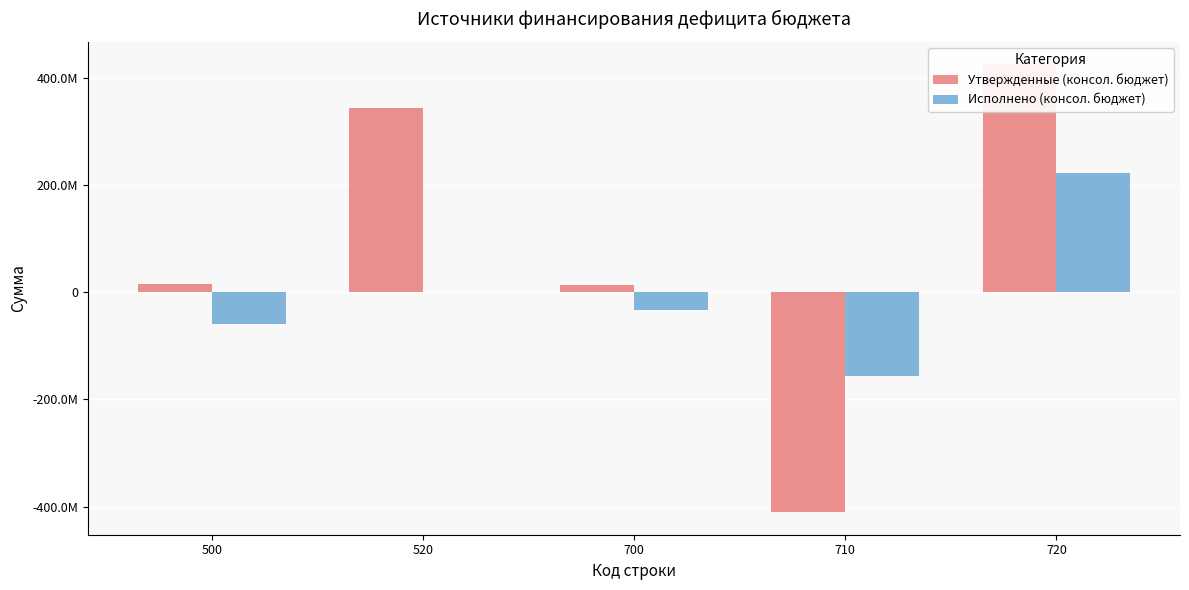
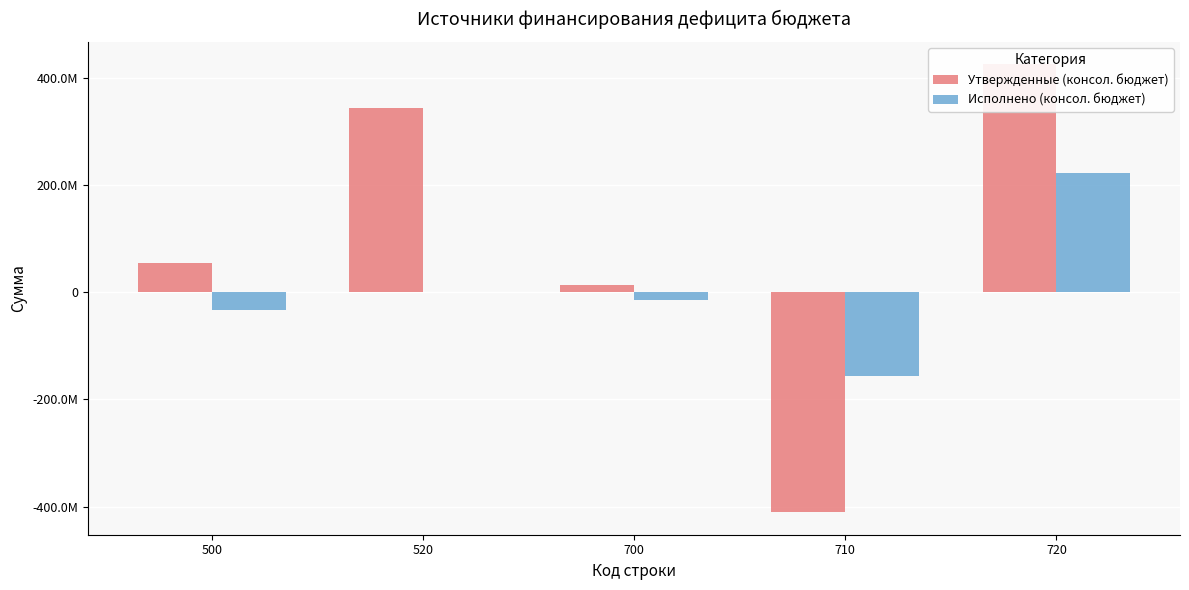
  {
    "Утвержденные (консол. бюджет)": {
-     "500": 10000000,
+     "500": 50000000,
      "520": 340000000,
      "700": 10000000,
      "710": -410000000
    },
    "Исполнено (консол. бюджет)": {
-     "500": -60000000,
+     "500": -30000000,
      "520": 0,
-     "700": -30000000,
+     "700": -10000000,
      "710": -160000000,
      "720": 220000000
    }
  }
